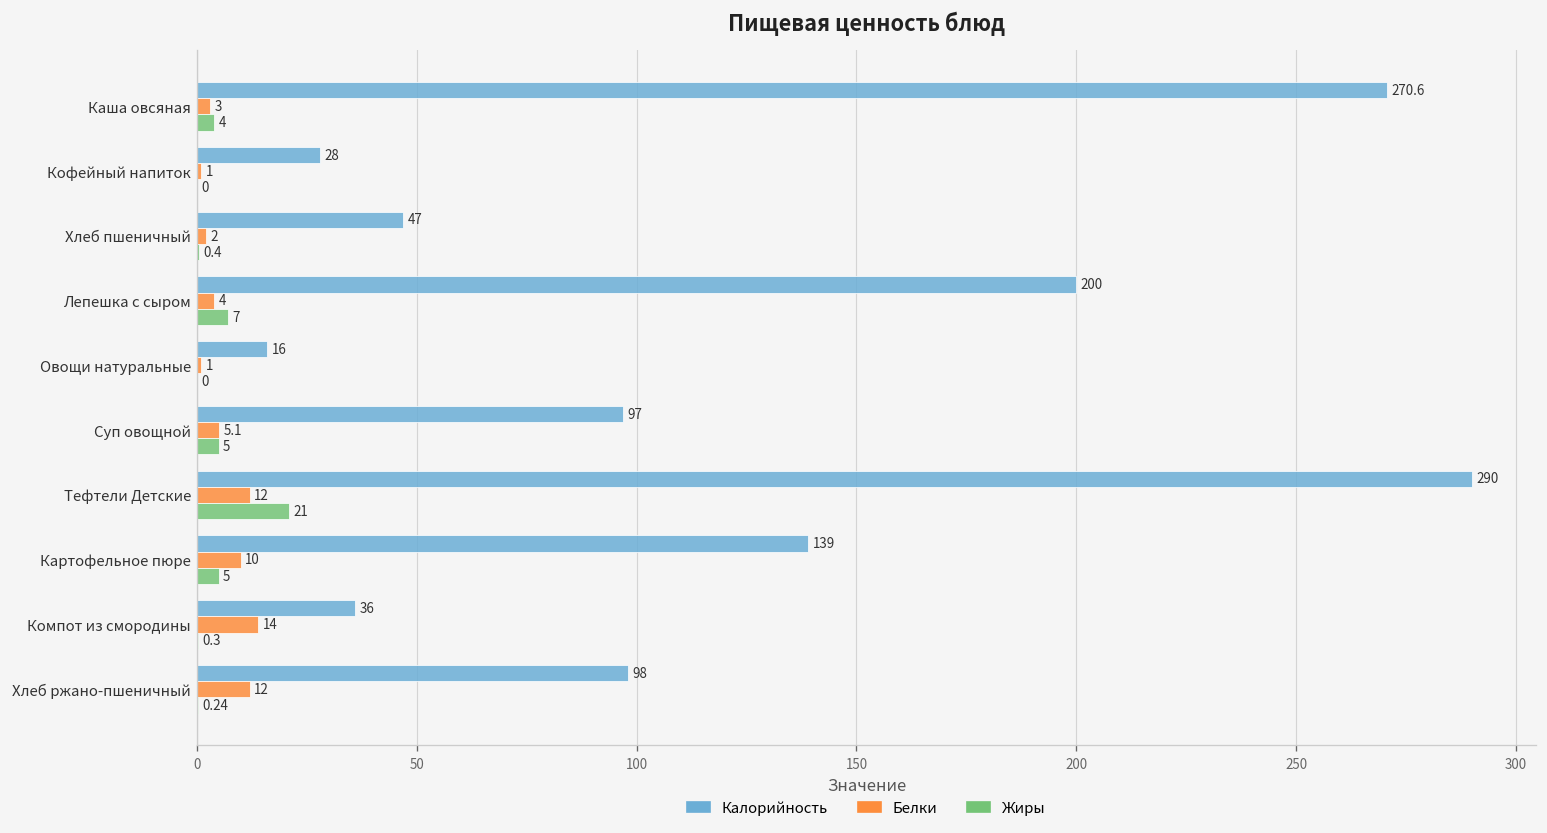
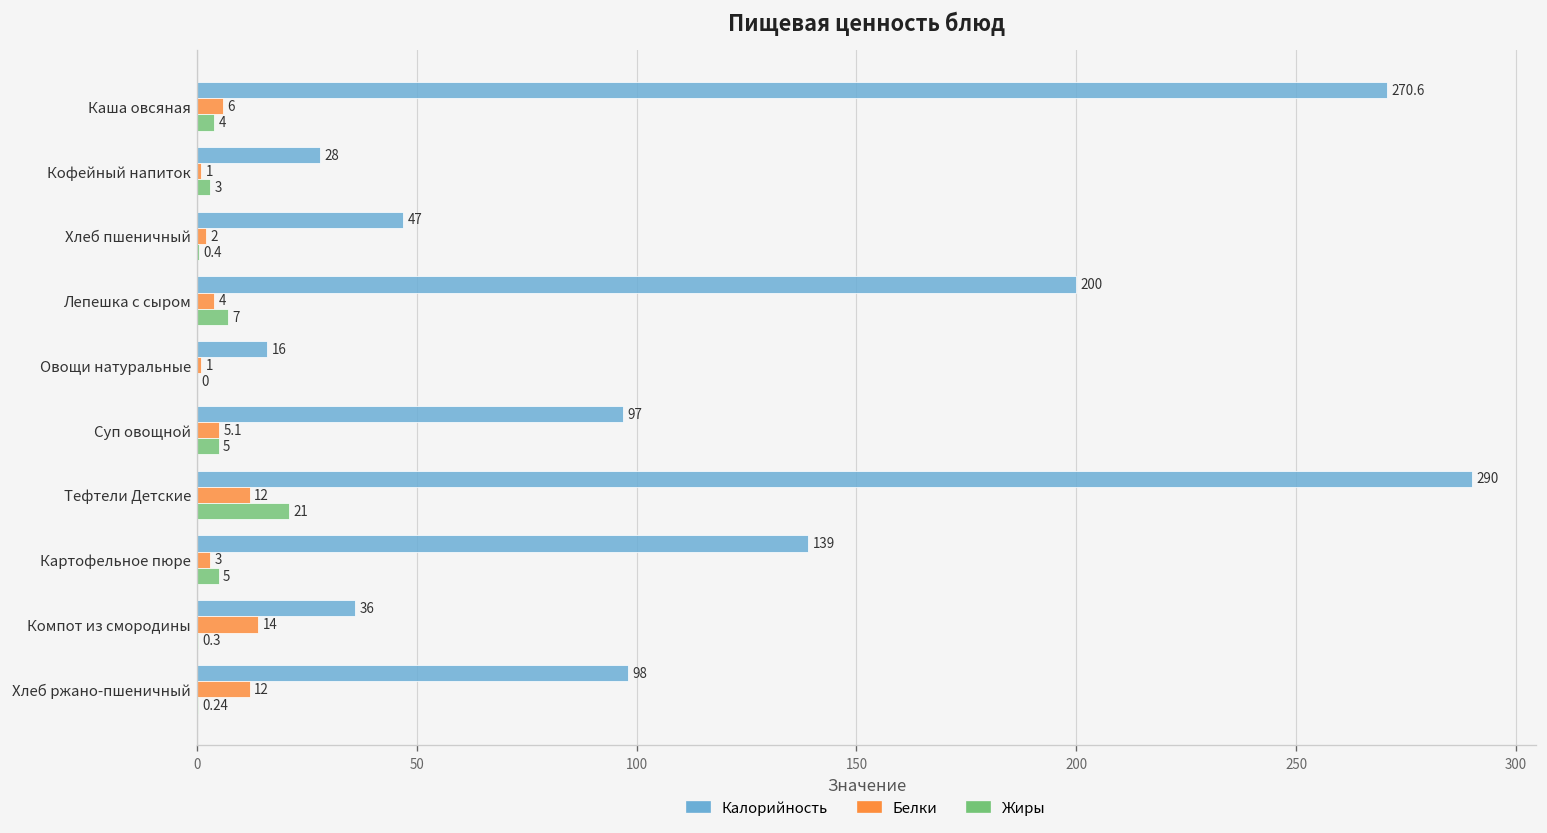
  {
    "Калорийность": {
      "Каша овсяная": 270.6,
      "Кофейный напиток": 28,
      "Хлеб пшеничный": 47,
      "Лепешка с сыром": 200,
      "Овощи натуральные": 16,
      "Суп овощной": 97,
      "Тефтели Детские": 290,
      "Картофельное пюре": 139,
      "Компот из смородины": 36,
      "Хлеб ржано-пшеничный": 98
    },
    "Белки": {
-     "Каша овсяная": 3,
+     "Каша овсяная": 6,
      "Кофейный напиток": 1,
      "Хлеб пшеничный": 2,
      "Лепешка с сыром": 4,
      "Овощи натуральные": 1,
      "Суп овощной": 5.1,
      "Тефтели Детские": 12,
-     "Картофельное пюре": 10,
+     "Картофельное пюре": 3,
      "Компот из смородины": 14,
      "Хлеб ржано-пшеничный": 12
    },
    "Жиры": {
      "Каша овсяная": 4,
-     "Кофейный напиток": 0,
+     "Кофейный напиток": 3,
      "Хлеб пшеничный": 0.4,
      "Лепешка с сыром": 7,
      "Овощи натуральные": 0,
      "Суп овощной": 5,
      "Тефтели Детские": 21,
      "Картофельное пюре": 5,
      "Компот из смородины": 0.3,
      "Хлеб ржано-пшеничный": 0.24
    }
  }
